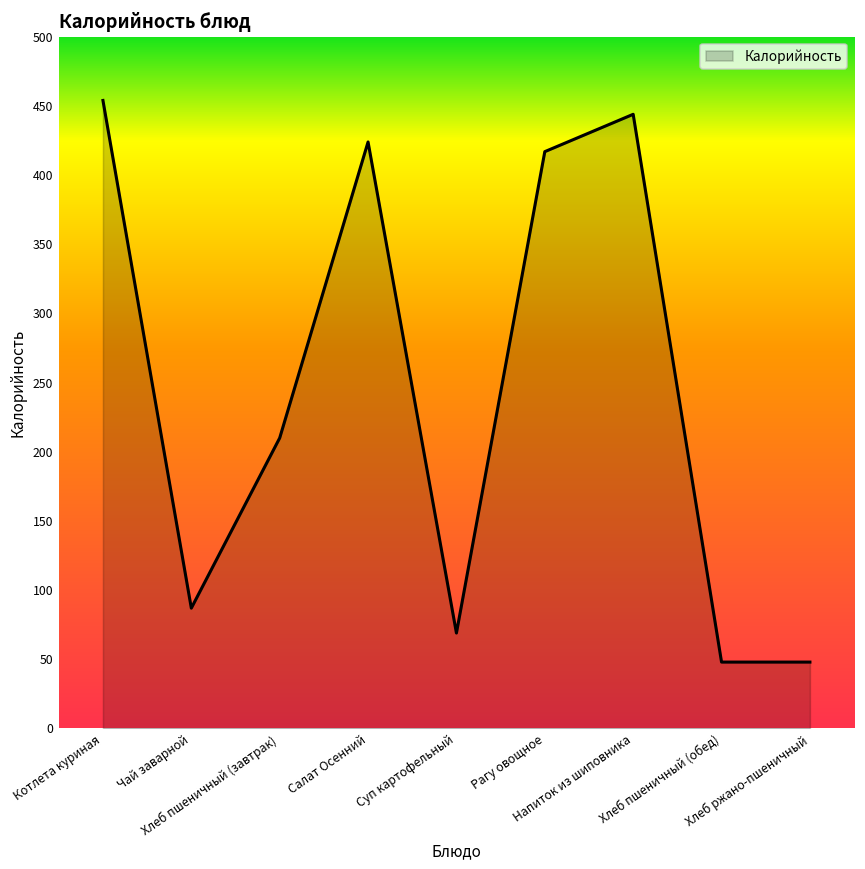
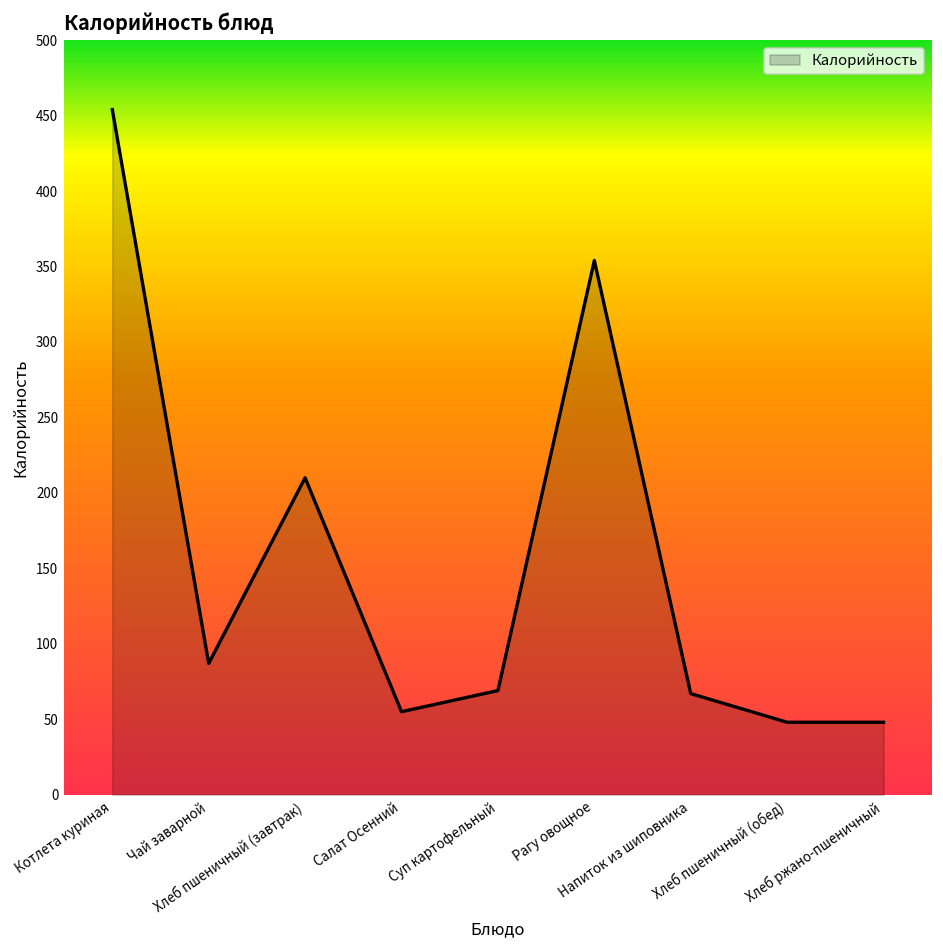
  {
    "Котлета куриная": 454,
    "Чай заварной": 87,
    "Хлеб пшеничный (завтрак)": 210,
-   "Салат Осенний": 424,
+   "Салат Осенний": 55,
    "Суп картофельный": 69,
-   "Рагу овощное": 417,
-   "Напиток из шиповника": 444,
+   "Рагу овощное": 354,
+   "Напиток из шиповника": 67,
    "Хлеб пшеничный (обед)": 48,
    "Хлеб ржано-пшеничный": 48
  }
